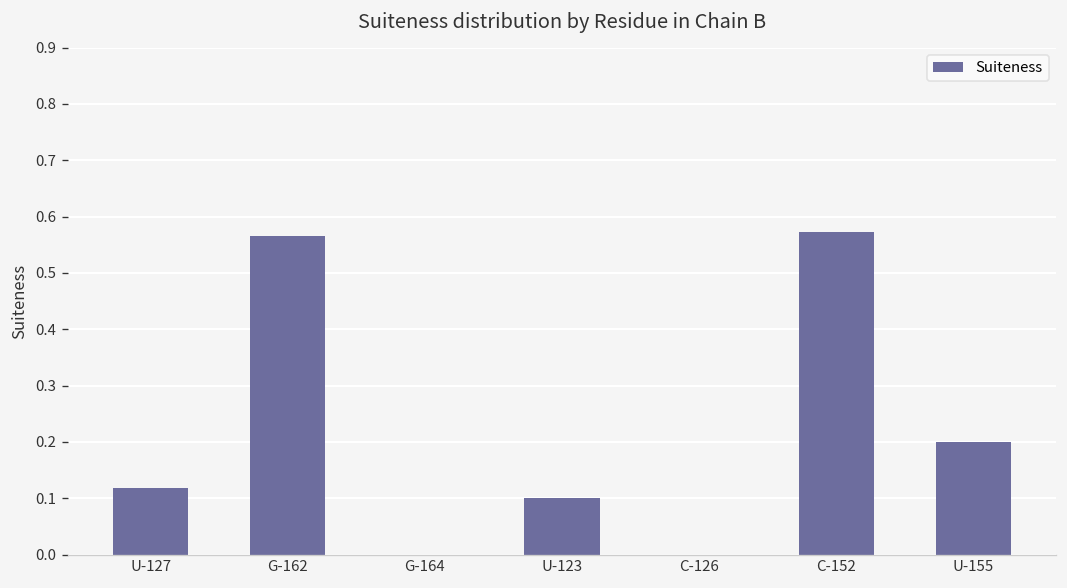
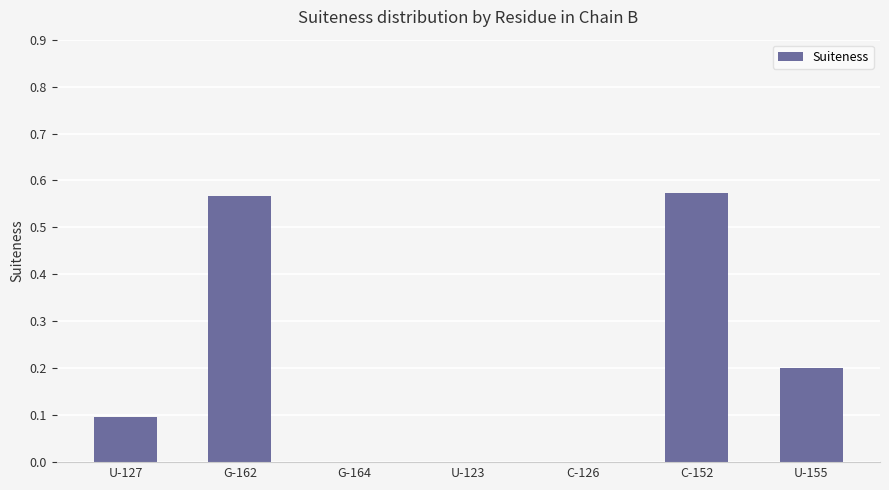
  {
-   "U-127": 0.12,
+   "U-127": 0.10,
    "G-162": 0.57,
    "G-164": 0.00,
-   "U-123": 0.1,
+   "U-123": 0.0,
    "C-126": 0.00,
    "C-152": 0.57,
    "U-155": 0.20
  }
